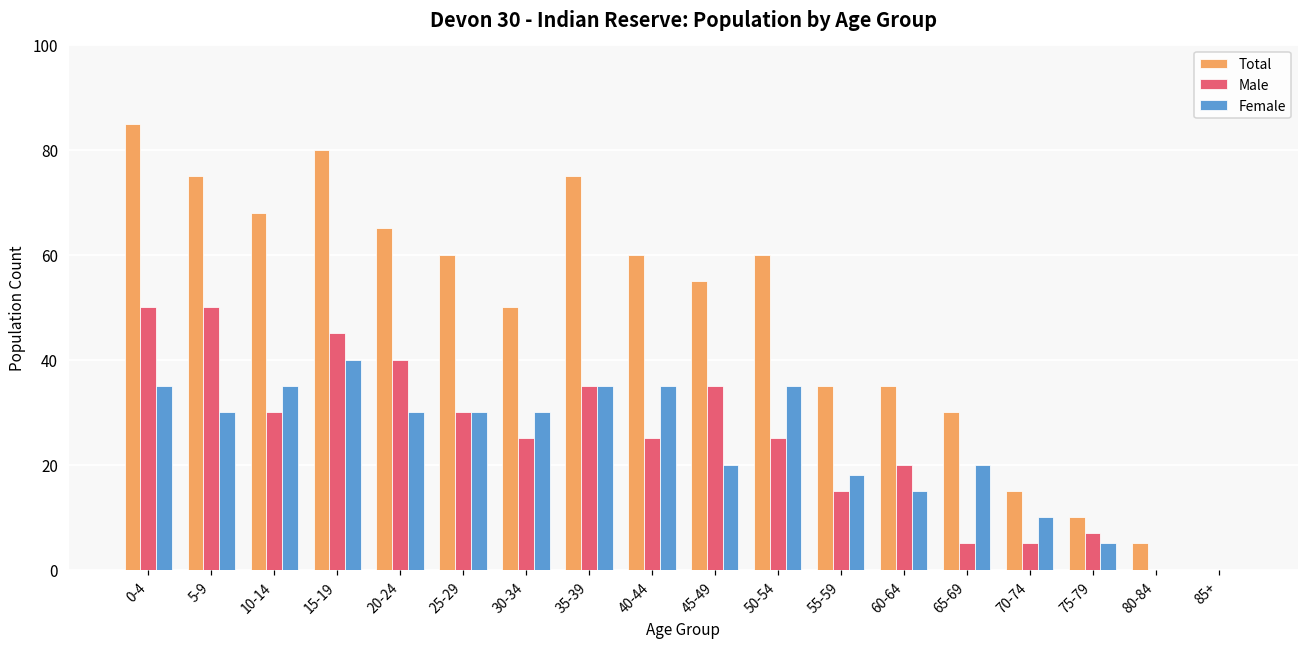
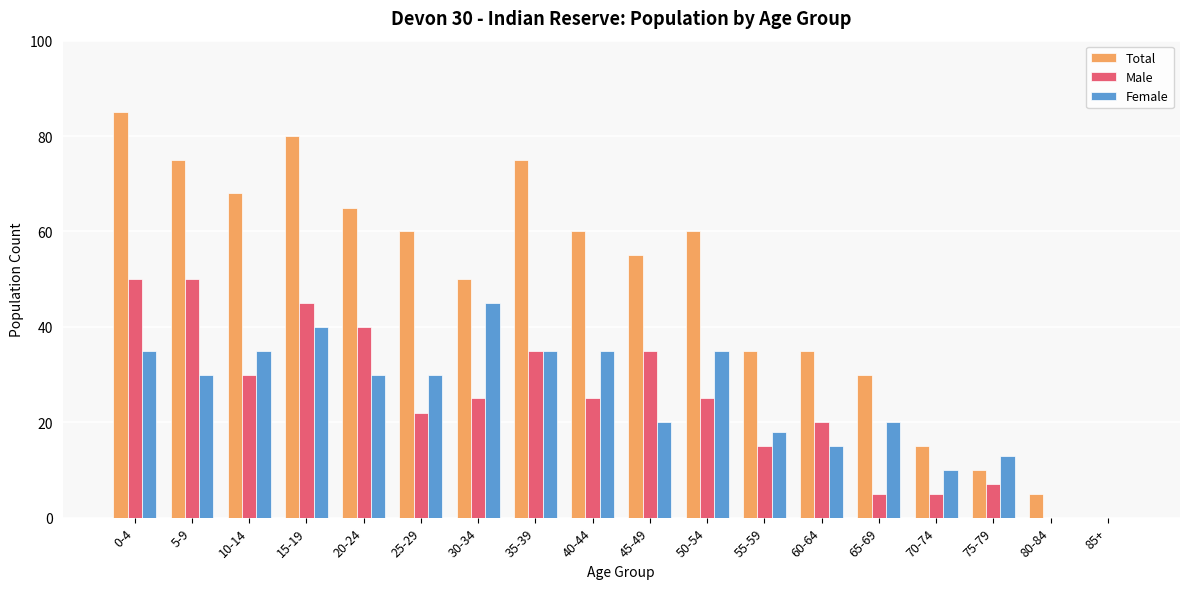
  {
    "Total": {
      "0-4": 85,
      "5-9": 75,
      "10-14": 68,
      "15-19": 80,
      "20-24": 65,
      "25-29": 60,
      "30-34": 50,
      "35-39": 75,
      "40-44": 60,
      "45-49": 55,
      "50-54": 60,
      "55-59": 35,
      "60-64": 35,
      "65-69": 30,
      "70-74": 15,
      "75-79": 10,
      "80-84": 5,
      "85+": 0
    },
    "Male": {
      "0-4": 50,
      "5-9": 50,
      "10-14": 30,
      "15-19": 45,
      "20-24": 40,
-     "25-29": 30,
+     "25-29": 22,
      "30-34": 25,
      "35-39": 35,
      "40-44": 25,
      "45-49": 35,
      "50-54": 25,
      "55-59": 15,
      "60-64": 20,
      "65-69": 5,
      "70-74": 5,
      "75-79": 7,
      "80-84": 0,
      "85+": 0
    },
    "Female": {
      "0-4": 35,
      "5-9": 30,
      "10-14": 35,
      "15-19": 40,
      "20-24": 30,
      "25-29": 30,
-     "30-34": 30,
+     "30-34": 45,
      "35-39": 35,
      "40-44": 35,
      "45-49": 20,
      "50-54": 35,
      "55-59": 18,
      "60-64": 15,
      "65-69": 20,
      "70-74": 10,
-     "75-79": 5,
+     "75-79": 13,
      "80-84": 0,
      "85+": 0
    }
  }
